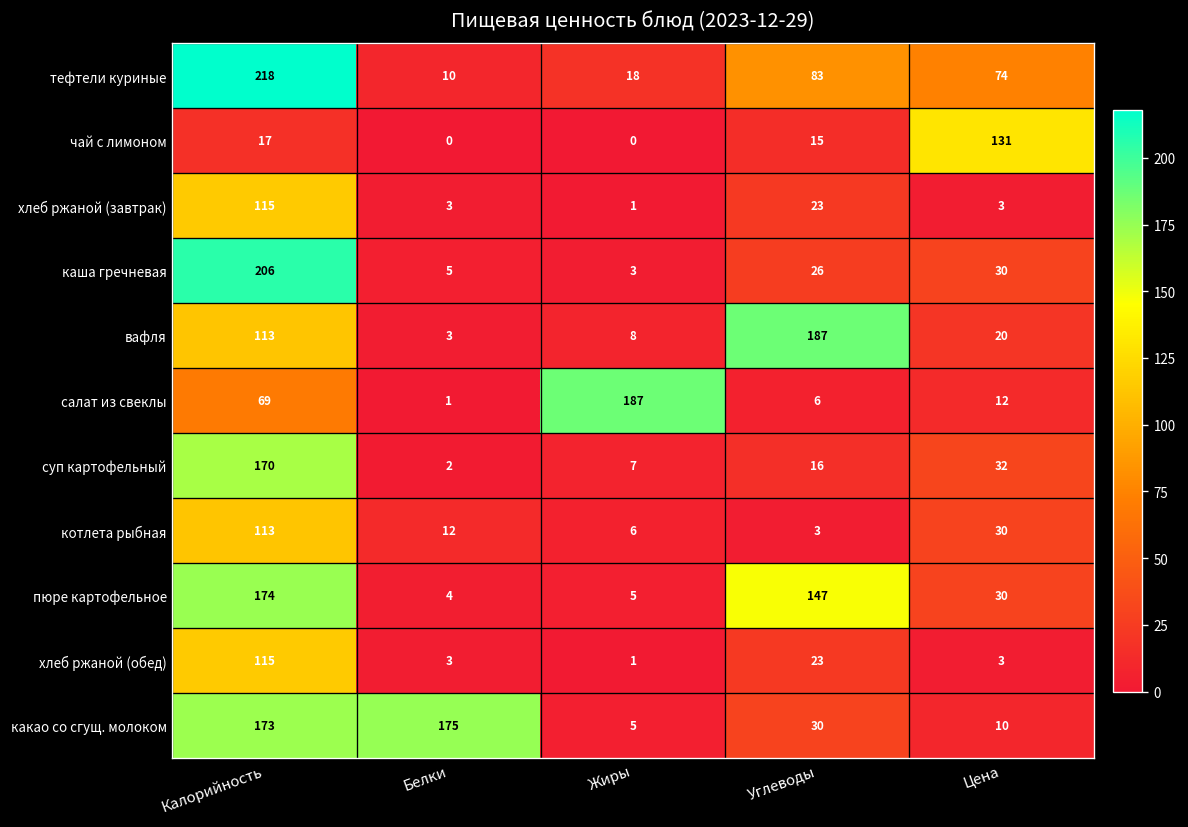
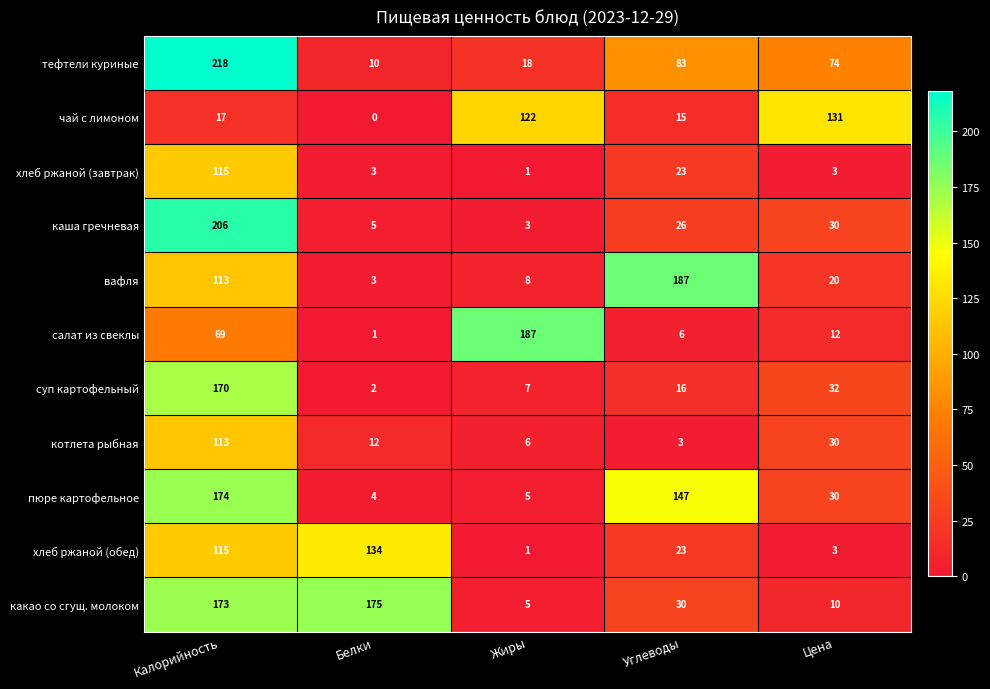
  {
    "тефтели куриные": {
      "Калорийность": 218,
      "Белки": 10,
      "Жиры": 18,
      "Углеводы": 83,
      "Цена": 74
    },
    "чай с лимоном": {
      "Калорийность": 17,
      "Белки": 0,
-     "Жиры": 0,
+     "Жиры": 122,
      "Углеводы": 15,
      "Цена": 131
    },
    "хлеб ржаной (завтрак)": {
      "Калорийность": 115,
      "Белки": 3,
      "Жиры": 1,
      "Углеводы": 23,
      "Цена": 3
    },
    "каша гречневая": {
      "Калорийность": 206,
      "Белки": 5,
      "Жиры": 3,
      "Углеводы": 26,
      "Цена": 30
    },
    "вафля": {
      "Калорийность": 113,
      "Белки": 3,
      "Жиры": 8,
      "Углеводы": 187,
      "Цена": 20
    },
    "салат из свеклы": {
      "Калорийность": 69,
      "Белки": 1,
      "Жиры": 187,
      "Углеводы": 6,
      "Цена": 12
    },
    "суп картофельный": {
      "Калорийность": 170,
      "Белки": 2,
      "Жиры": 7,
      "Углеводы": 16,
      "Цена": 32
    },
    "котлета рыбная": {
      "Калорийность": 113,
      "Белки": 12,
      "Жиры": 6,
      "Углеводы": 3,
      "Цена": 30
    },
    "пюре картофельное": {
      "Калорийность": 174,
      "Белки": 4,
      "Жиры": 5,
      "Углеводы": 147,
      "Цена": 30
    },
    "хлеб ржаной (обед)": {
      "Калорийность": 115,
-     "Белки": 3,
+     "Белки": 134,
      "Жиры": 1,
      "Углеводы": 23,
      "Цена": 3
    },
    "какао со сгущ. молоком": {
      "Калорийность": 173,
      "Белки": 175,
      "Жиры": 5,
      "Углеводы": 30,
      "Цена": 10
    }
  }
